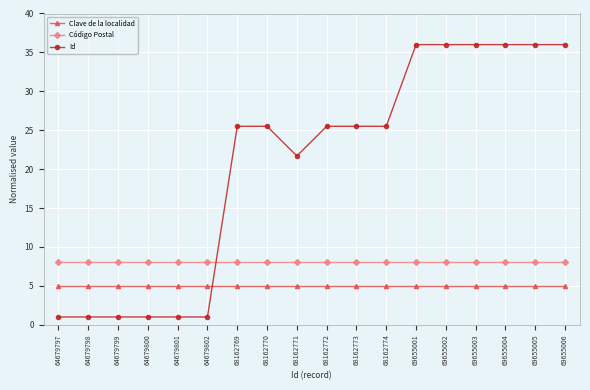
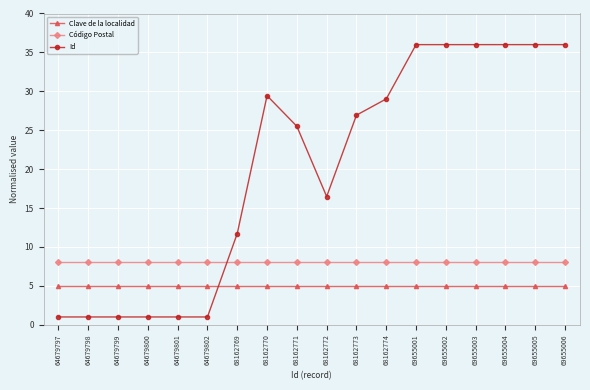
  {
    "Clave de la localidad": {
      "64679797": 5,
      "64679798": 5,
      "64679799": 5,
      "64679800": 5,
      "64679801": 5,
      "64679802": 5,
      "68162769": 5,
      "68162770": 5,
      "68162771": 5,
      "68162772": 5,
      "68162773": 5,
      "68162774": 5,
      "69655001": 5,
      "69655002": 5,
      "69655003": 5,
      "69655004": 5,
      "69655005": 5,
      "69655006": 5
    },
    "Código Postal": {
      "64679797": 8,
      "64679798": 8,
      "64679799": 8,
      "64679800": 8,
      "64679801": 8,
      "64679802": 8,
      "68162769": 8,
      "68162770": 8,
      "68162771": 8,
      "68162772": 8,
      "68162773": 8,
      "68162774": 8,
      "69655001": 8,
      "69655002": 8,
      "69655003": 8,
      "69655004": 8,
      "69655005": 8,
      "69655006": 8
    },
    "Id": {
      "64679797": 1,
      "64679798": 1,
      "64679799": 1,
      "64679800": 1,
      "64679801": 1,
      "64679802": 1,
-     "68162769": 26,
-     "68162770": 26,
-     "68162771": 22,
-     "68162772": 26,
-     "68162773": 26,
-     "68162774": 26,
+     "68162769": 12,
+     "68162770": 29,
+     "68162771": 26,
+     "68162772": 16,
+     "68162773": 27,
+     "68162774": 29,
      "69655001": 36,
      "69655002": 36,
      "69655003": 36,
      "69655004": 36,
      "69655005": 36,
      "69655006": 36
    }
  }
